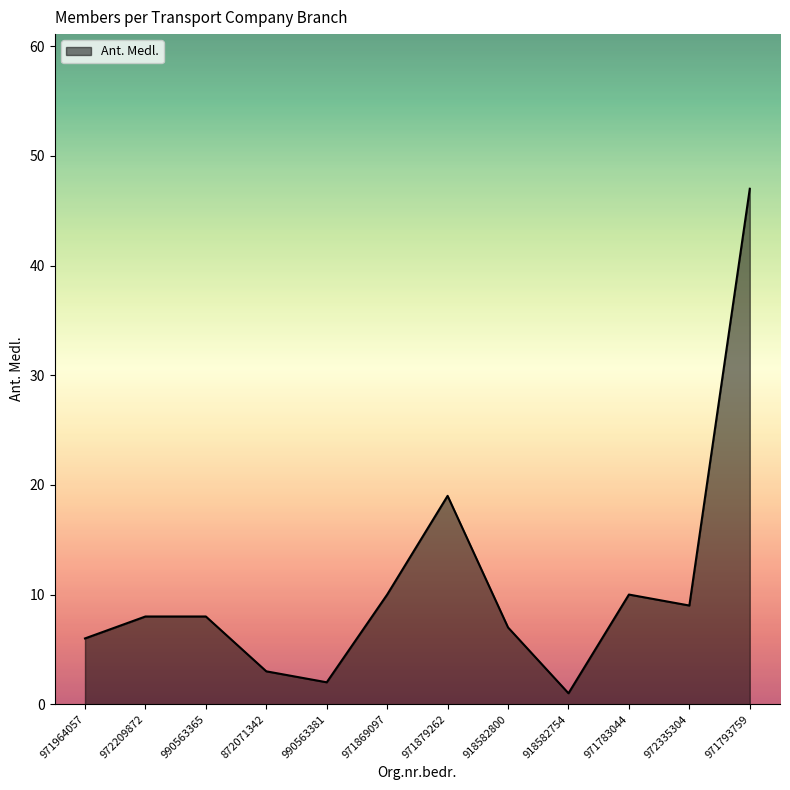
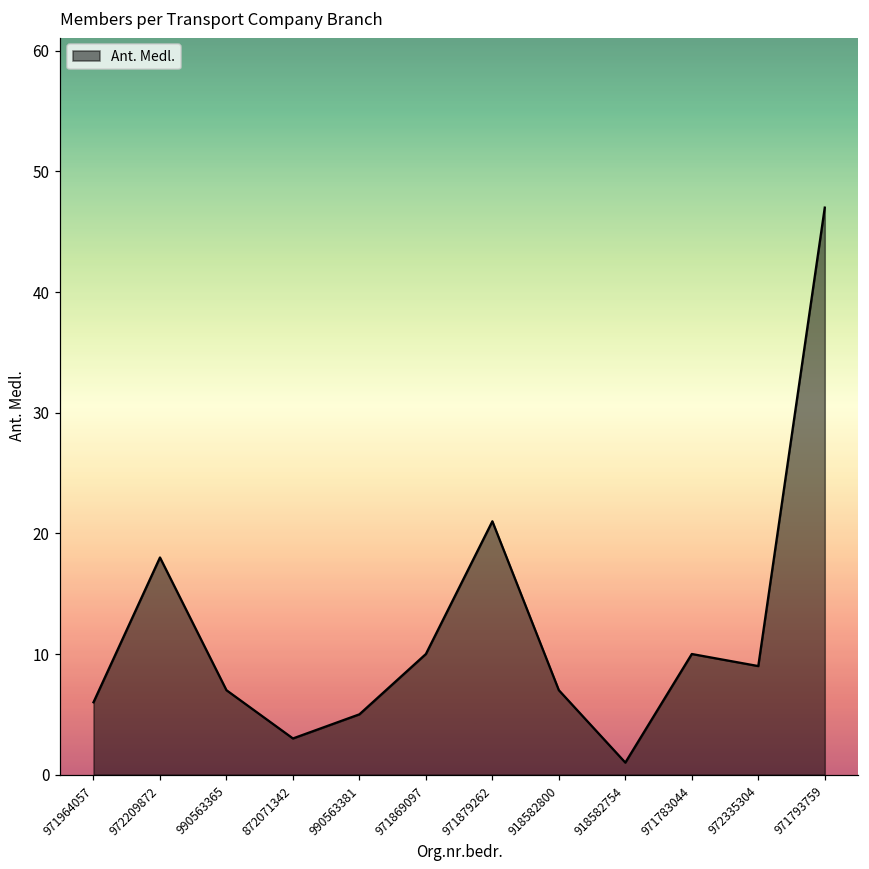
  {
    "971964057": 6,
-   "972209872": 8,
-   "990563365": 8,
+   "972209872": 18,
+   "990563365": 7,
    "872071342": 3,
-   "990563381": 2,
+   "990563381": 5,
    "971869097": 10,
-   "971879262": 19,
+   "971879262": 21,
    "918582800": 7,
    "918582754": 1,
    "971783044": 10,
    "972335304": 9,
    "971793759": 47
  }
